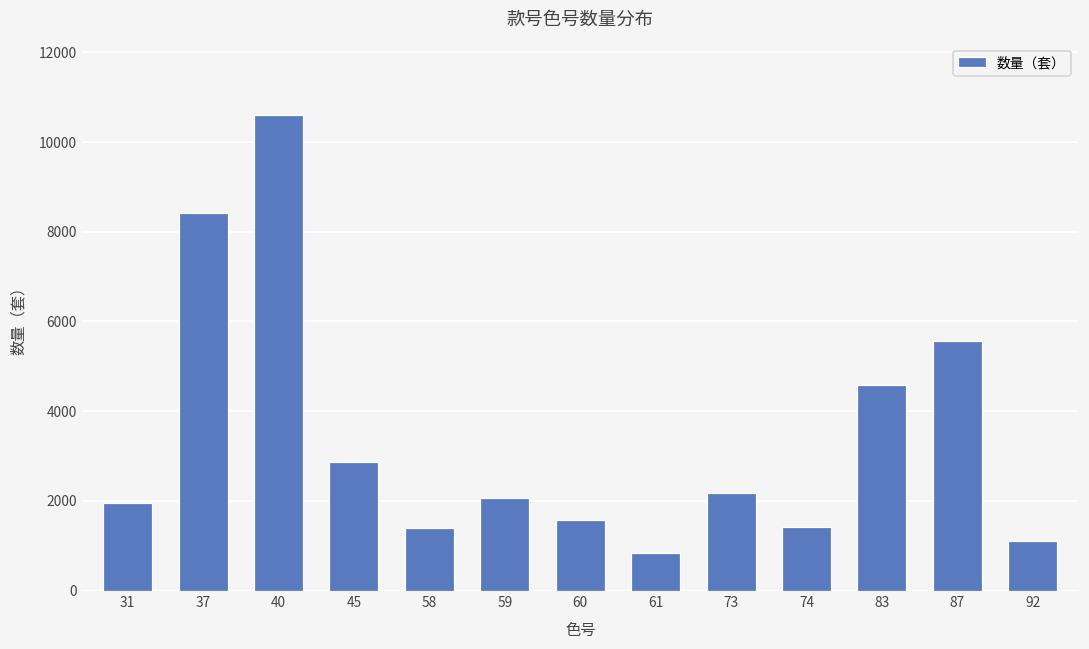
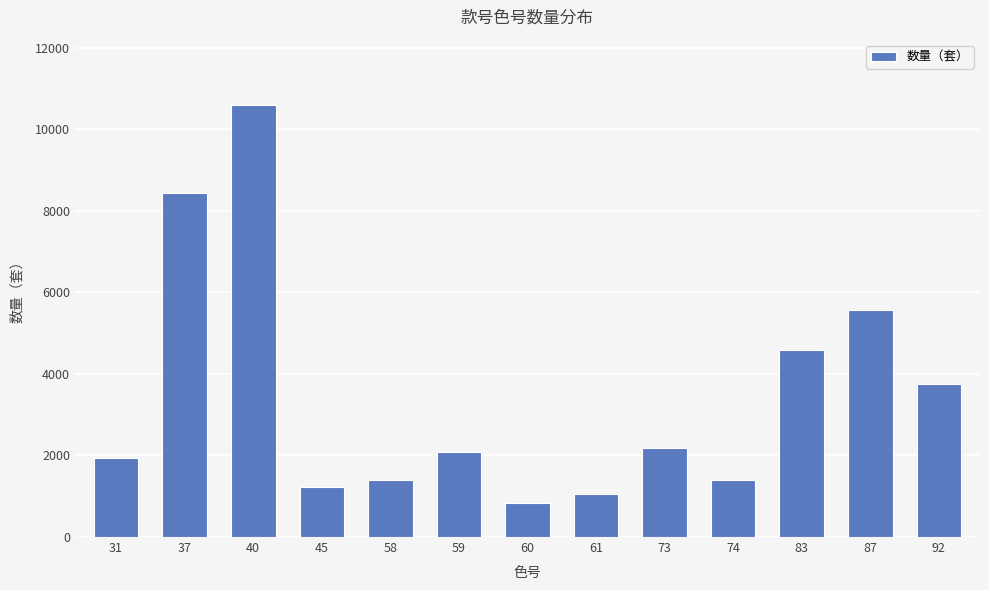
  {
    "31": 1900,
    "37": 8400,
    "40": 10600,
-   "45": 2900,
+   "45": 1200,
    "58": 1400,
    "59": 2100,
-   "60": 1600,
-   "61": 800,
+   "60": 800,
+   "61": 1100,
    "73": 2200,
    "74": 1400,
    "83": 4600,
    "87": 5600,
-   "92": 1100
+   "92": 3800
  }
